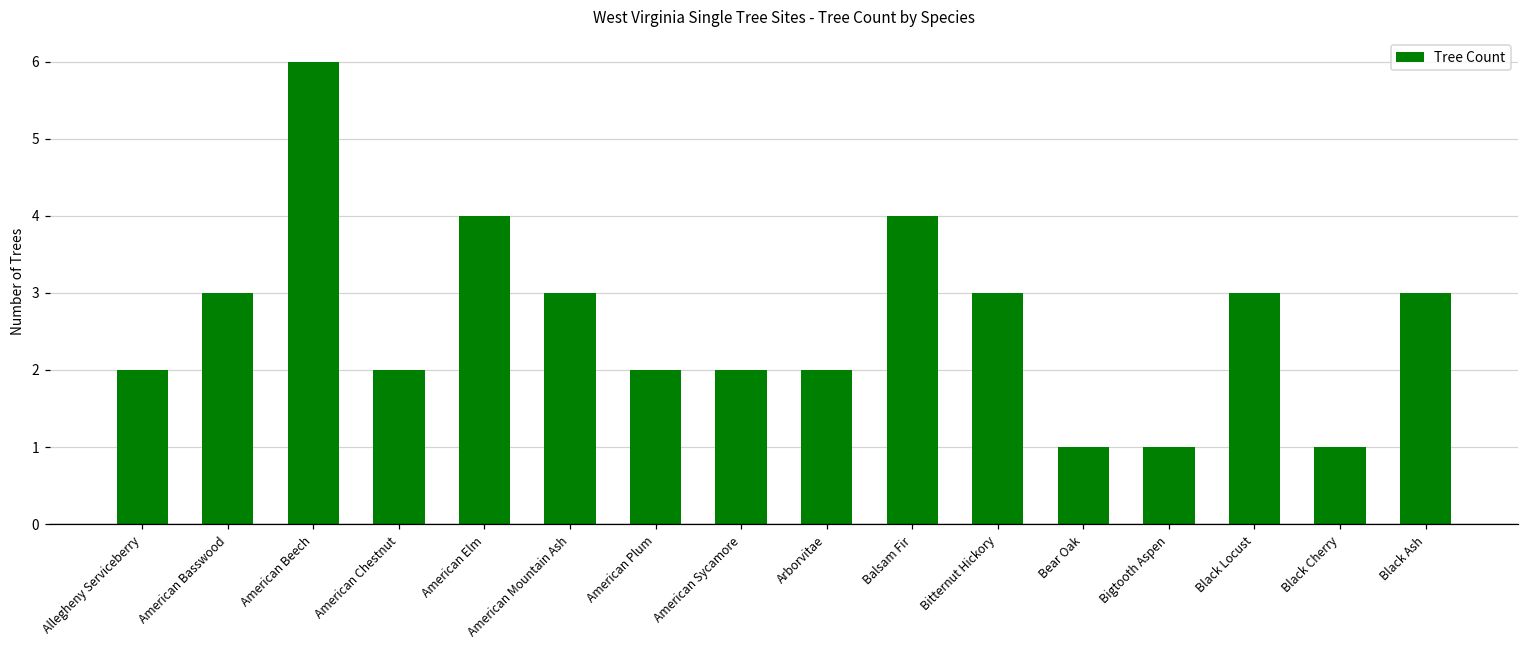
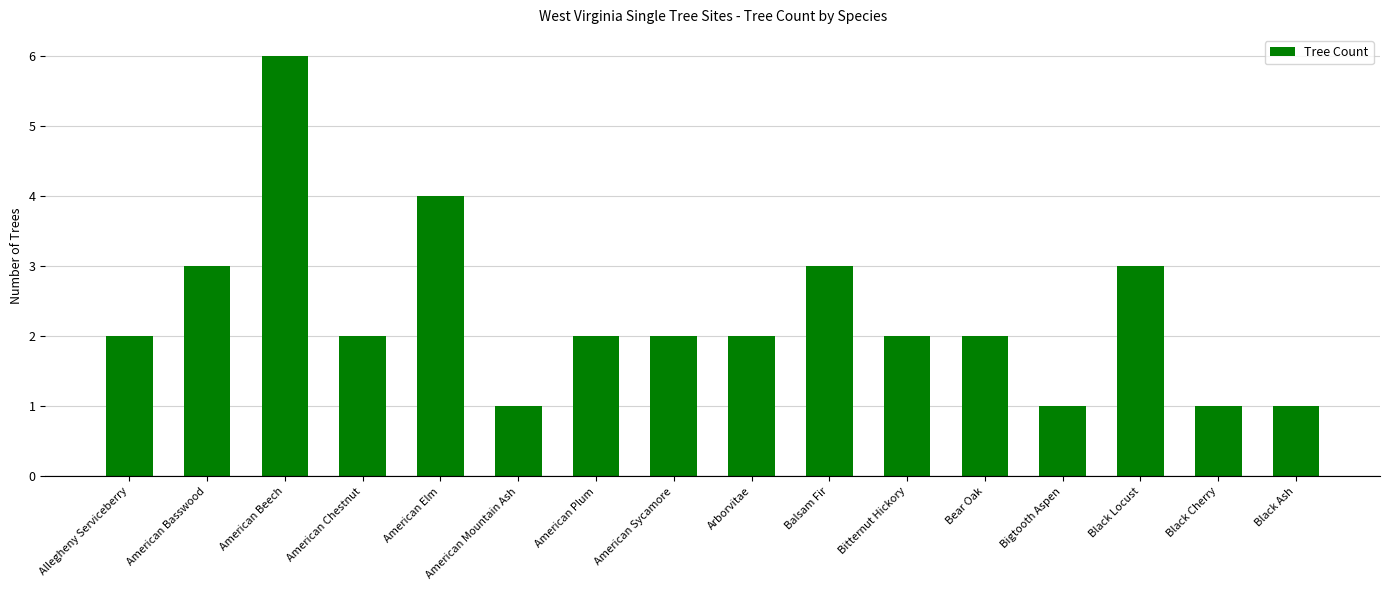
  {
    "Allegheny Serviceberry": 2,
    "American Basswood": 3,
    "American Beech": 6,
    "American Chestnut": 2,
    "American Elm": 4,
-   "American Mountain Ash": 3,
+   "American Mountain Ash": 1,
    "American Plum": 2,
    "American Sycamore": 2,
    "Arborvitae": 2,
-   "Balsam Fir": 4,
-   "Bitternut Hickory": 3,
-   "Bear Oak": 1,
+   "Balsam Fir": 3,
+   "Bitternut Hickory": 2,
+   "Bear Oak": 2,
    "Bigtooth Aspen": 1,
    "Black Locust": 3,
    "Black Cherry": 1,
-   "Black Ash": 3
+   "Black Ash": 1
  }
